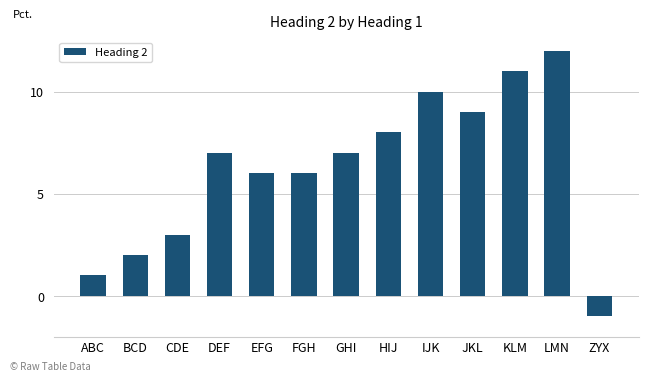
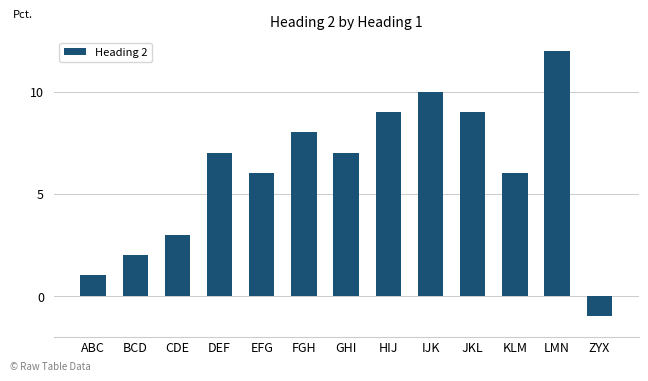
  {
    "ABC": 1,
    "BCD": 2,
    "CDE": 3,
    "DEF": 7,
    "EFG": 6,
-   "FGH": 6,
+   "FGH": 8,
    "GHI": 7,
-   "HIJ": 8,
+   "HIJ": 9,
    "IJK": 10,
    "JKL": 9,
-   "KLM": 11,
+   "KLM": 6,
    "LMN": 12,
    "ZYX": -1
  }
